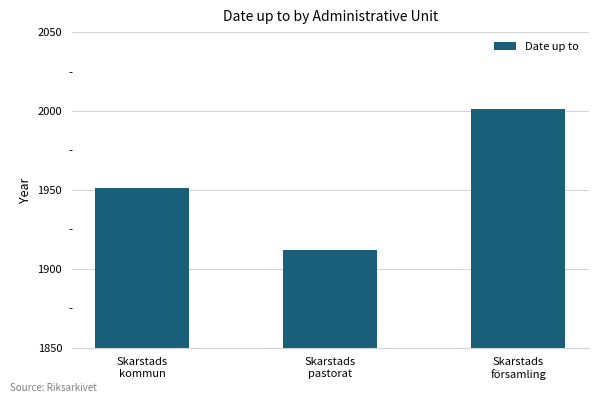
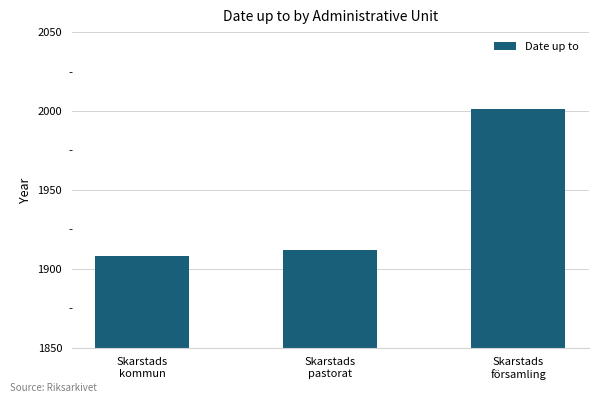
  {
-   "Skarstads kommun": 1951,
+   "Skarstads kommun": 1908,
    "Skarstads pastorat": 1912,
    "Skarstads församling": 2001
  }
